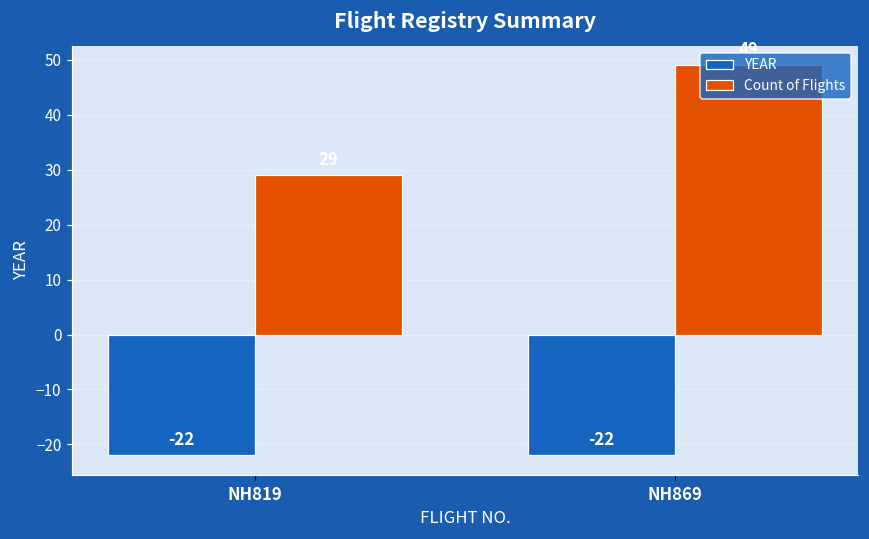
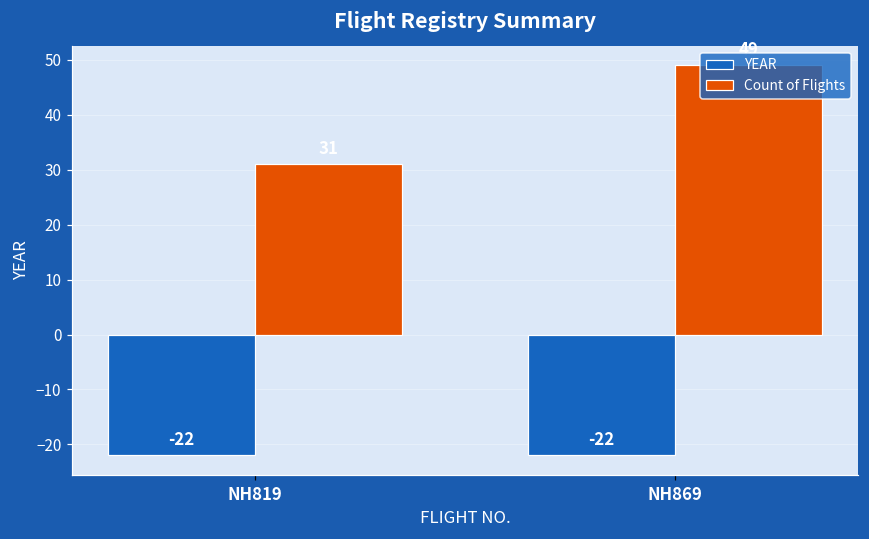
  {
    "YEAR": {
      "NH819": -22,
      "NH869": -22
    },
    "Count of Flights": {
-     "NH819": 29
+     "NH819": 31
    }
  }
